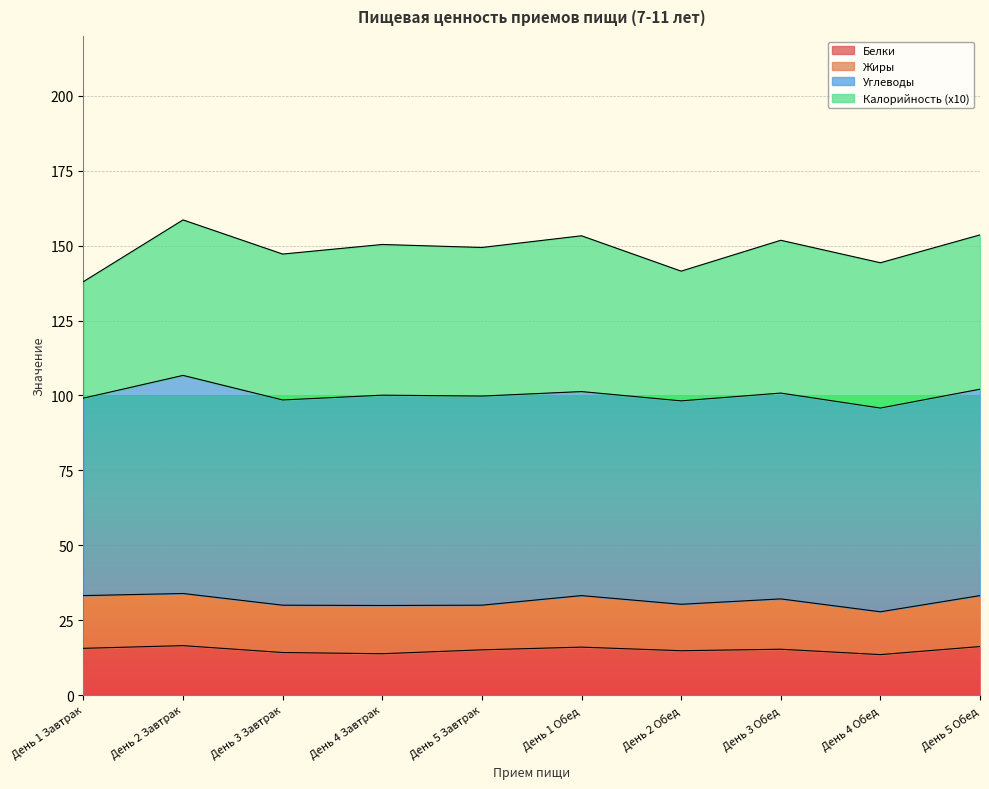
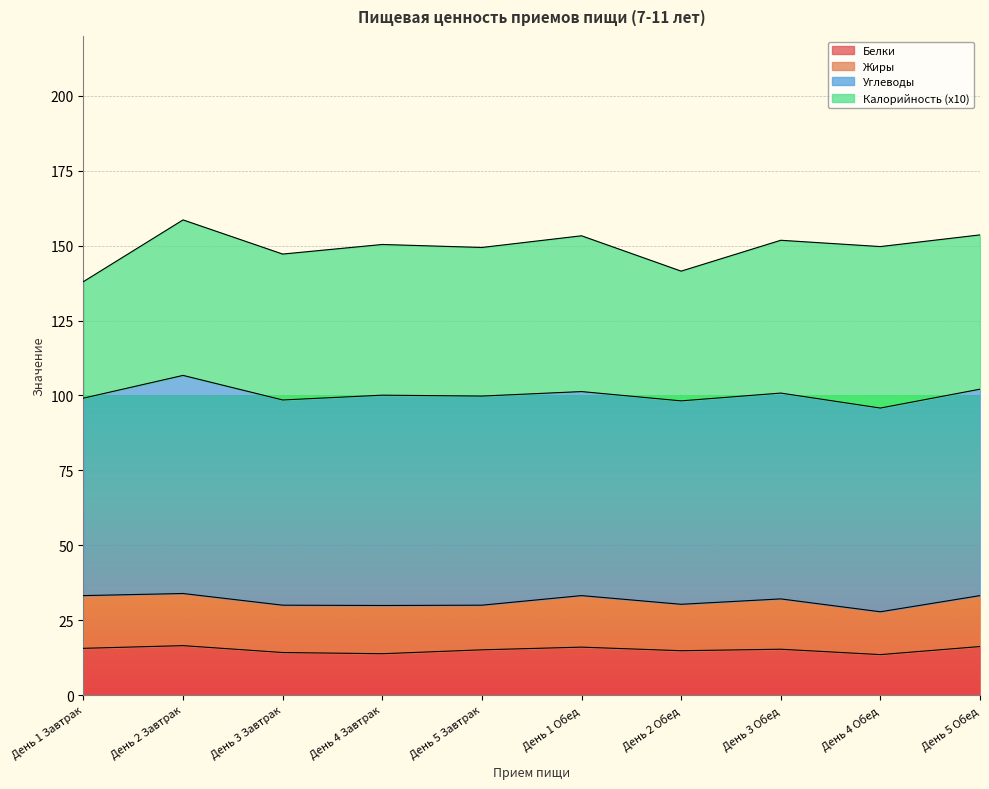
  {
    "Углеводы": {
      "День 1 Завтрак": 66,
      "День 2 Завтрак": 73,
      "День 3 Завтрак": 69,
      "День 4 Завтрак": 70,
      "День 5 Завтрак": 70,
      "День 1 Обед": 68,
      "День 2 Обед": 68,
      "День 3 Обед": 69,
      "День 4 Обед": 68,
      "День 5 Обед": 69
    },
    "Калорийность (x10)": {
      "День 1 Завтрак": 39,
      "День 2 Завтрак": 52,
      "День 3 Завтрак": 49,
      "День 4 Завтрак": 50,
      "День 5 Завтрак": 50,
      "День 1 Обед": 52,
      "День 2 Обед": 43,
      "День 3 Обед": 51,
-     "День 4 Обед": 49,
+     "День 4 Обед": 54,
      "День 5 Обед": 52
    }
  }
